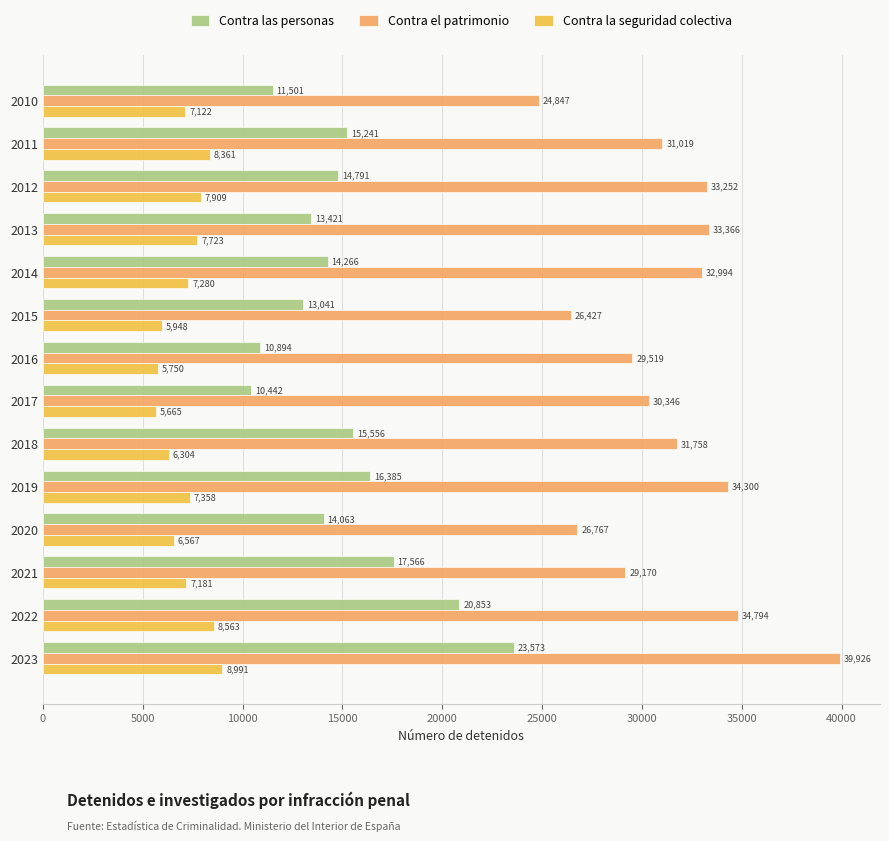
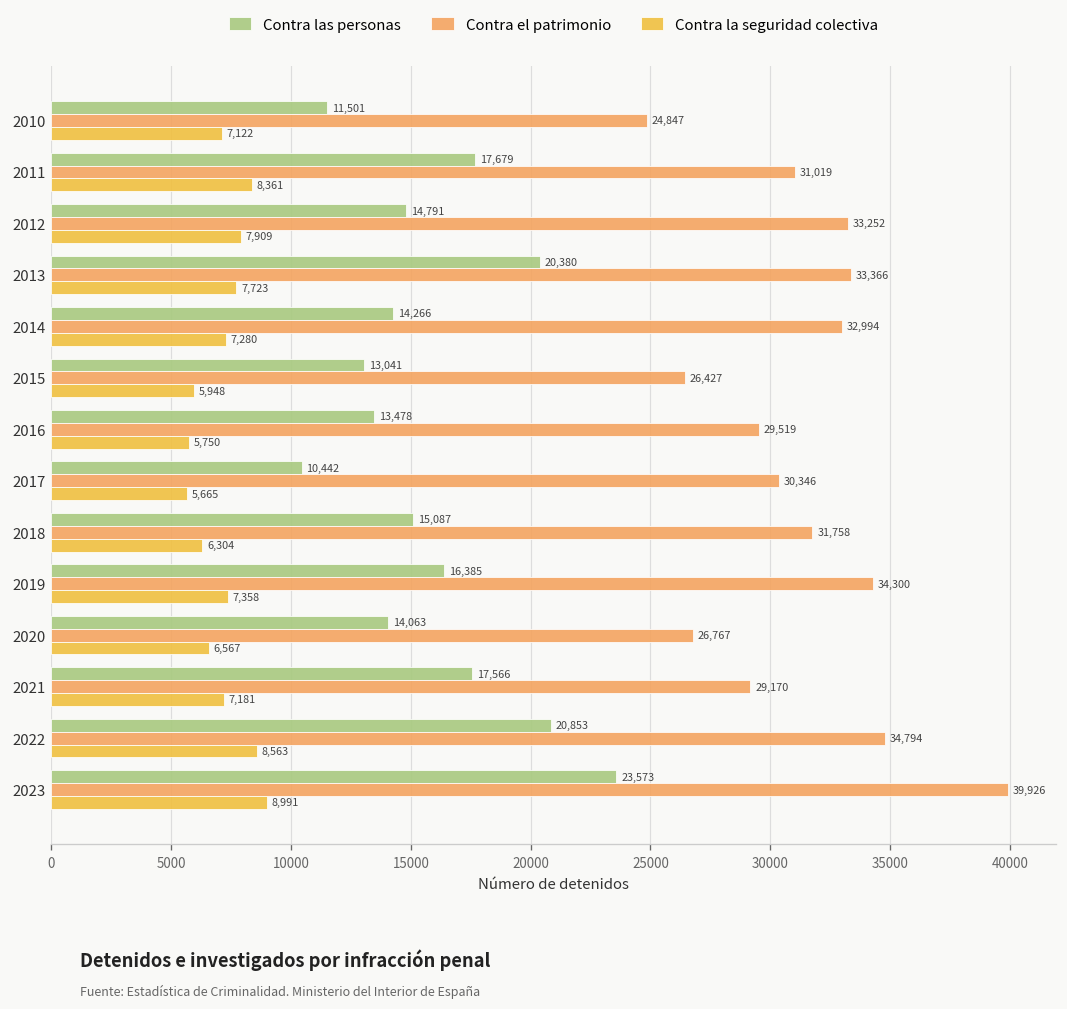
  {
    "Contra las personas": {
      "2010": "11,501",
-     "2011": "15,241",
+     "2011": "17,679",
      "2012": "14,791",
-     "2013": "13,421",
+     "2013": "20,380",
      "2014": "14,266",
      "2015": "13,041",
-     "2016": "10,894",
+     "2016": "13,478",
      "2017": "10,442",
-     "2018": "15,556",
+     "2018": "15,087",
      "2019": "16,385",
      "2020": "14,063",
      "2021": "17,566",
      "2022": "20,853",
      "2023": "23,573"
    }
  }
